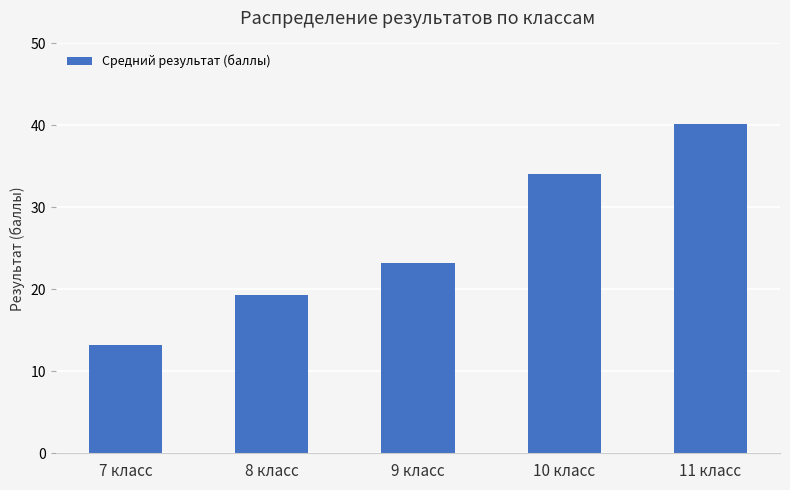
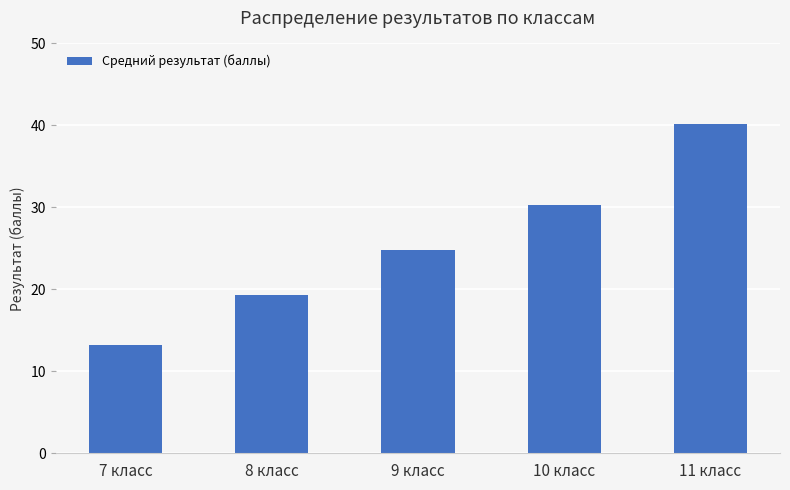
  {
    "7 класс": 13,
    "8 класс": 19,
-   "9 класс": 23,
-   "10 класс": 34,
+   "9 класс": 25,
+   "10 класс": 30,
    "11 класс": 40
  }
